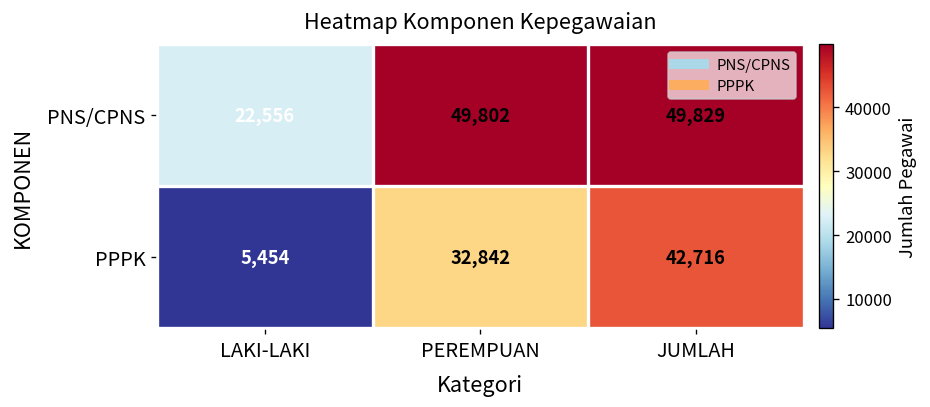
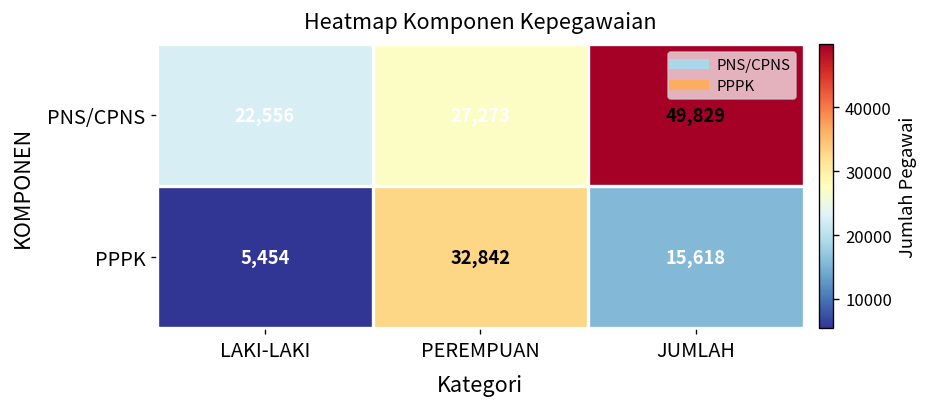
  {
    "PNS/CPNS": {
-     "PEREMPUAN": "49,802",
+     "PEREMPUAN": "27,273",
      "JUMLAH": "49,829"
    },
    "PPPK": {
      "LAKI-LAKI": "5,454",
      "PEREMPUAN": "32,842",
-     "JUMLAH": "42,716"
+     "JUMLAH": "15,618"
    }
  }
